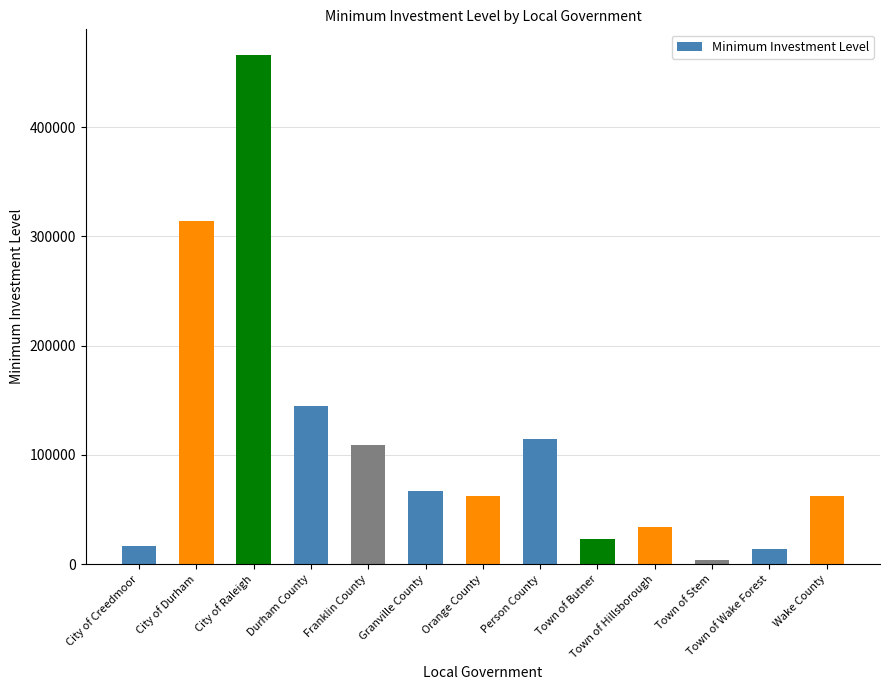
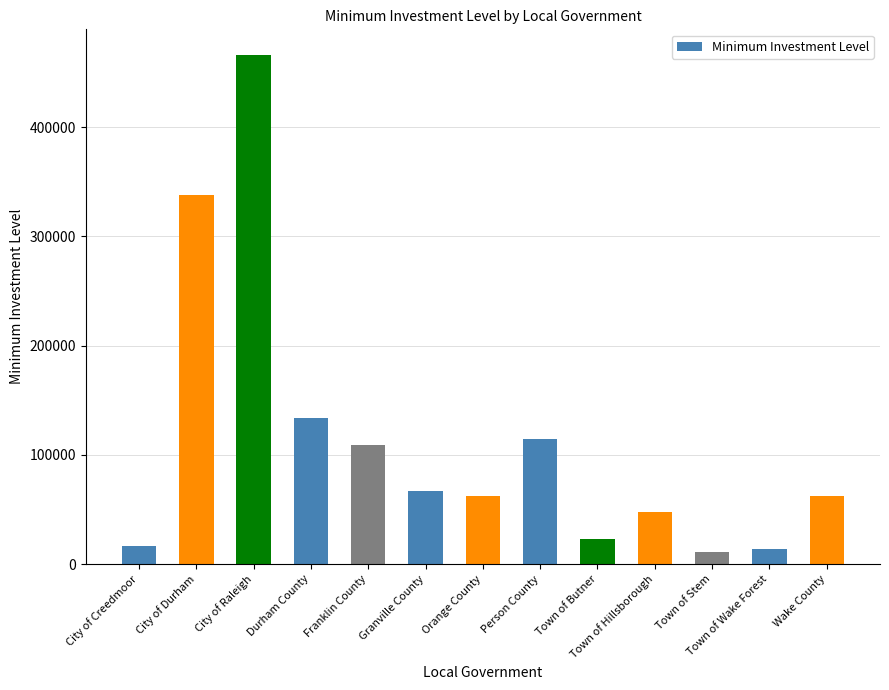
  {
    "City of Creedmoor": 17000,
-   "City of Durham": 314000,
+   "City of Durham": 338000,
    "City of Raleigh": 466000,
-   "Durham County": 145000,
+   "Durham County": 133000,
    "Franklin County": 109000,
    "Granville County": 67000,
    "Orange County": 63000,
    "Person County": 114000,
    "Town of Butner": 23000,
-   "Town of Hillsborough": 34000,
-   "Town of Stem": 4000,
+   "Town of Hillsborough": 48000,
+   "Town of Stem": 11000,
    "Town of Wake Forest": 14000,
    "Wake County": 62000
  }
